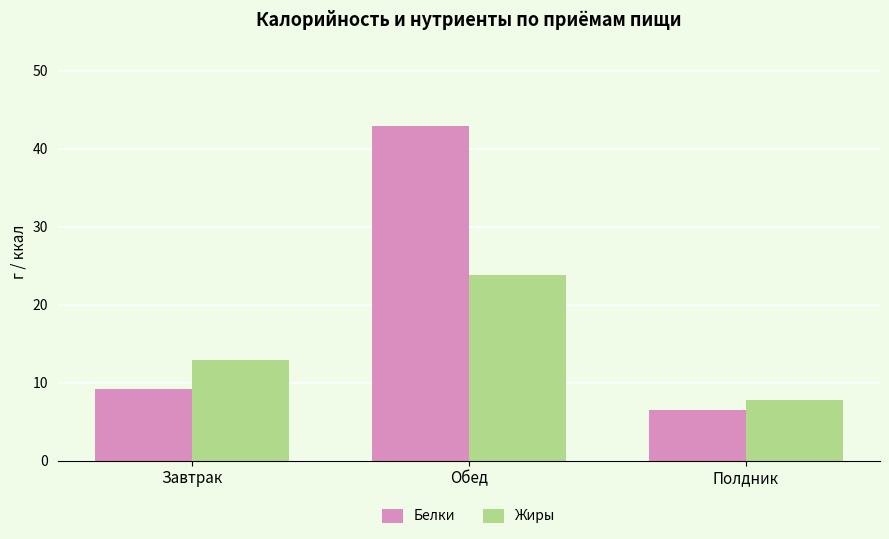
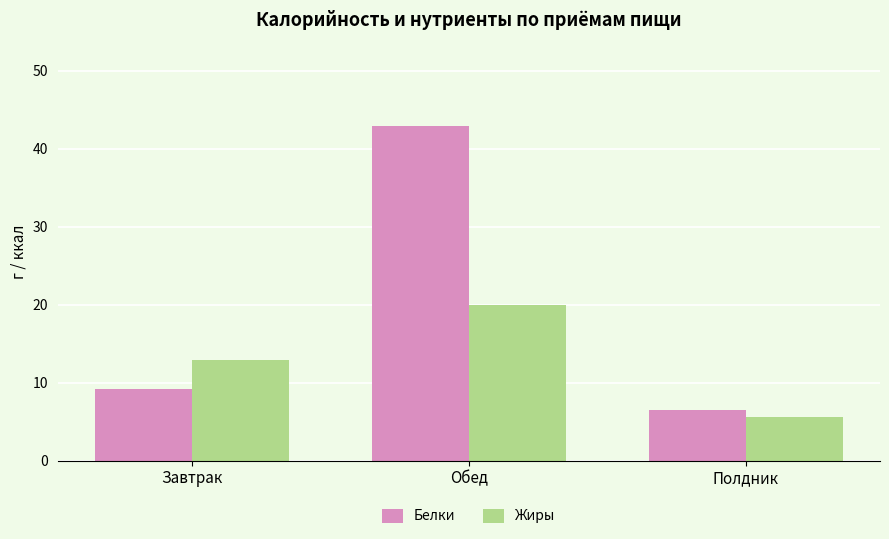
  {
    "Белки": {
      "Завтрак": 9,
      "Обед": 43,
      "Полдник": 7
    },
    "Жиры": {
      "Завтрак": 13,
-     "Обед": 24,
-     "Полдник": 8
+     "Обед": 20,
+     "Полдник": 6
    }
  }
